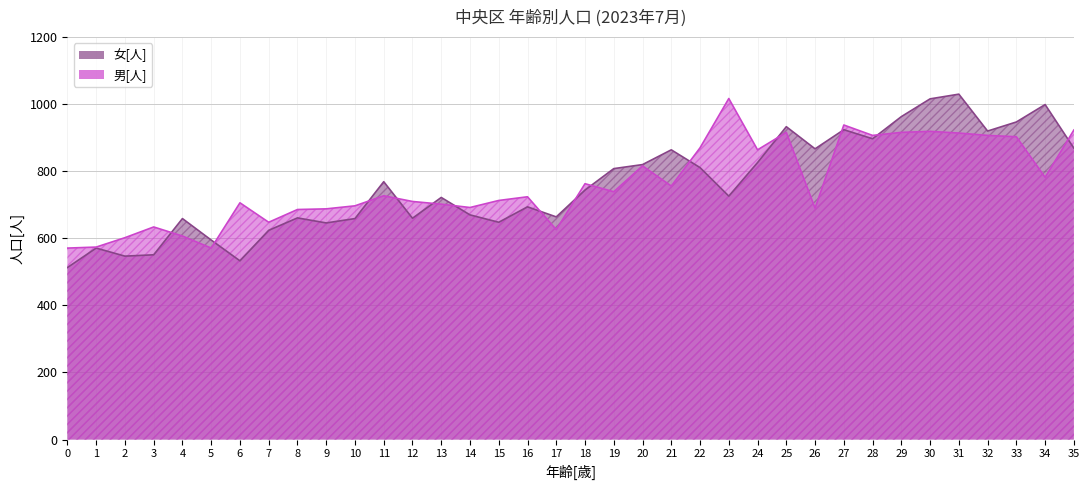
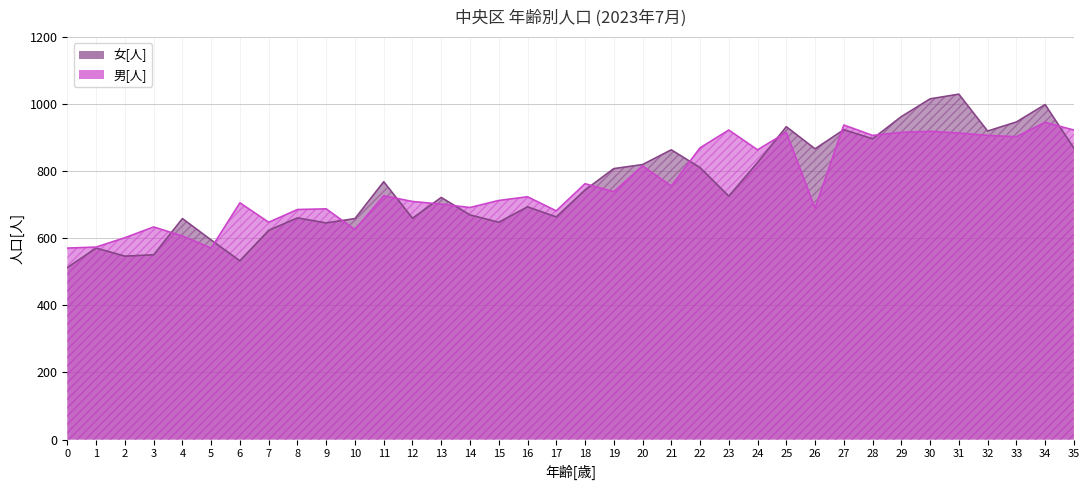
  {
    "女[人]": {
      "0": 510,
      "2": 550,
      "3": 550,
      "4": 660,
      "5": 600,
      "6": 530,
      "7": 620,
      "8": 660,
      "9": 650,
      "10": 660,
      "11": 770,
      "12": 660,
      "13": 720,
      "14": 670,
      "15": 650,
      "16": 690,
      "17": 660,
      "18": 740,
      "19": 810,
      "21": 860,
      "22": 810,
      "23": 730,
      "24": 830,
      "25": 930,
      "26": 870,
      "27": 920,
      "28": 900,
      "29": 960,
      "30": 1020,
      "31": 1030,
      "32": 920,
      "33": 950,
      "34": 1000,
      "35": 870
    },
    "男[人]": {
      "0": 570,
      "2": 600,
      "3": 630,
      "4": 610,
      "5": 570,
      "6": 710,
      "7": 650,
      "8": 690,
      "9": 690,
-     "10": 700,
+     "10": 630,
      "11": 730,
      "12": 710,
      "13": 700,
      "14": 690,
      "15": 710,
      "16": 720,
-     "17": 630,
+     "17": 680,
      "18": 760,
      "19": 740,
      "21": 760,
      "22": 870,
-     "23": 1020,
+     "23": 920,
      "24": 860,
      "25": 920,
      "26": 690,
      "27": 940,
      "28": 910,
      "29": 920,
      "30": 920,
      "31": 910,
      "32": 910,
      "33": 900,
-     "34": 780,
+     "34": 950,
      "35": 920
    }
  }
